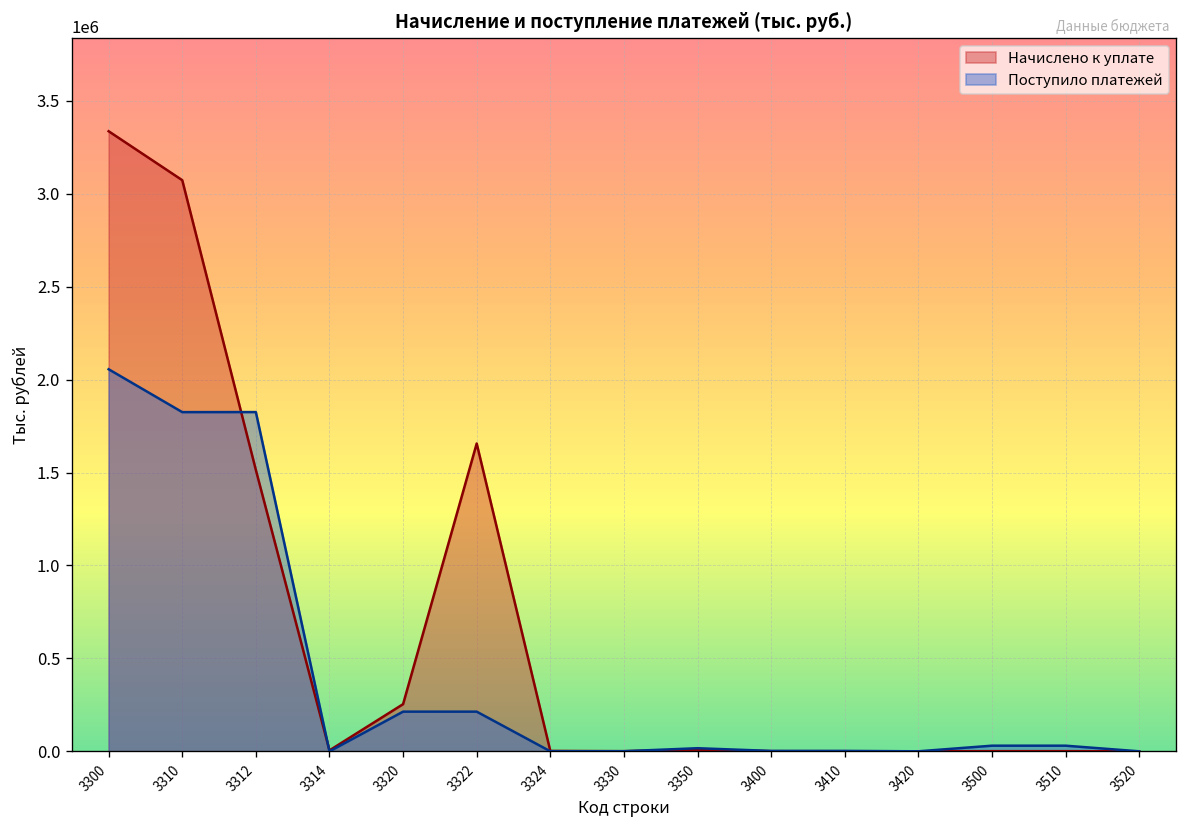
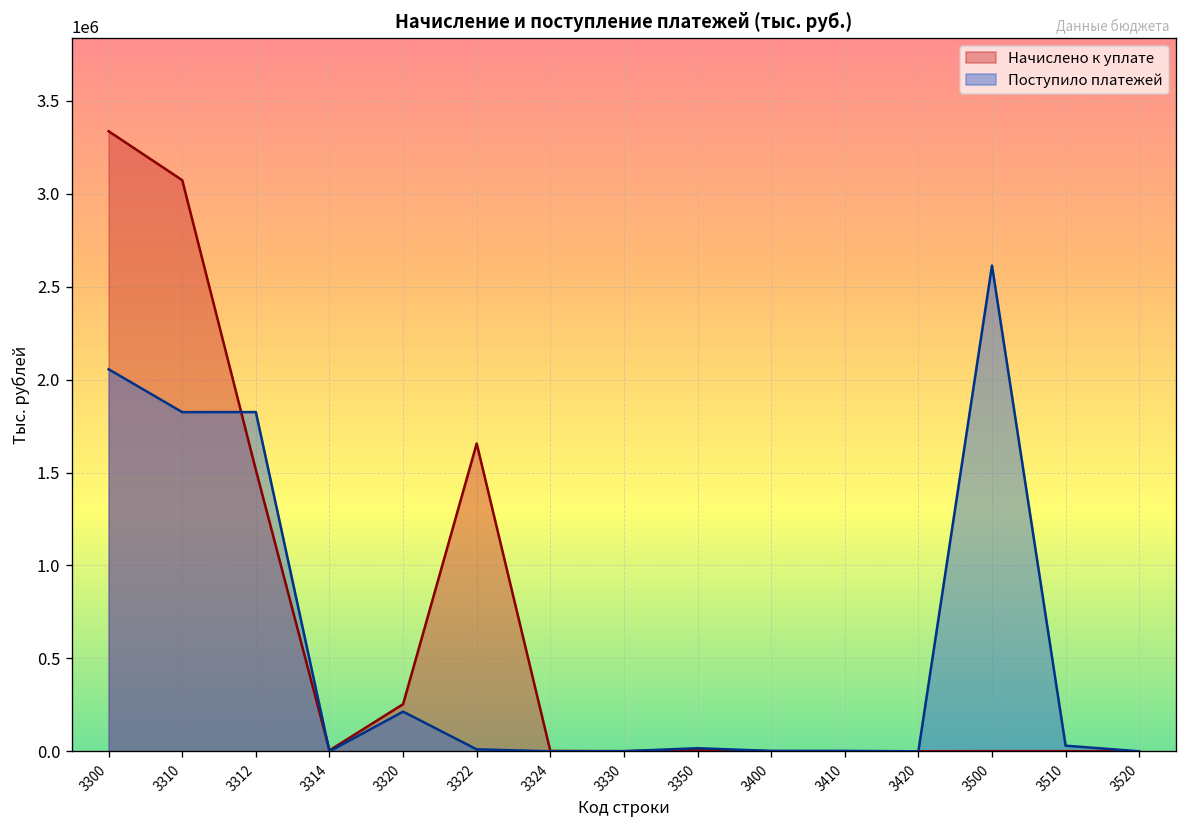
  {
    "Начислено к уплате": {
      "3300": 3340000,
      "3310": 3070000,
      "3312": 1510000,
      "3320": 250000,
      "3322": 1660000,
      "3500": 0,
      "3510": 0
    },
    "Поступило платежей": {
      "3300": 2060000,
      "3310": 1820000,
      "3312": 1830000,
      "3320": 210000,
-     "3322": 210000,
-     "3500": 30000,
+     "3322": 10000,
+     "3500": 2610000,
      "3510": 30000
    }
  }
